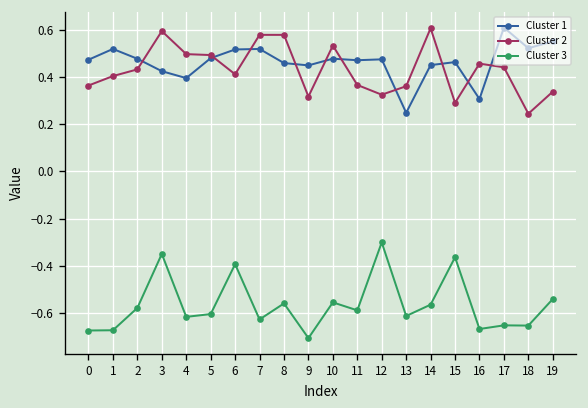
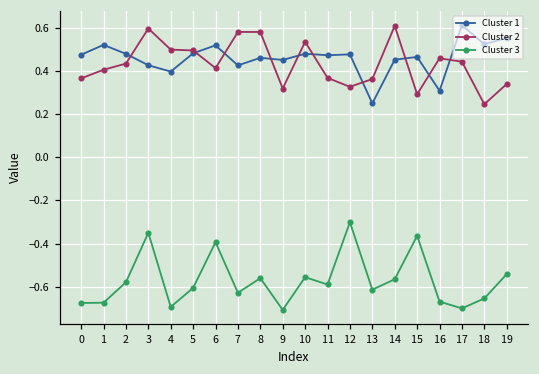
  {
    "Cluster 1": {
      "0": 0.47,
      "1": 0.52,
      "2": 0.48,
      "3": 0.43,
      "4": 0.40,
      "5": 0.48,
      "6": 0.52,
-     "7": 0.52,
+     "7": 0.42,
      "8": 0.46,
      "9": 0.45,
      "10": 0.48,
      "11": 0.47,
      "12": 0.48,
      "13": 0.25,
      "14": 0.45,
      "15": 0.46,
      "16": 0.31
    },
    "Cluster 2": {
      "0": 0.36,
      "1": 0.40,
      "2": 0.43,
      "3": 0.60,
      "4": 0.50,
      "5": 0.49,
      "6": 0.41,
      "7": 0.58,
      "8": 0.58,
      "9": 0.32,
      "10": 0.53,
      "11": 0.37,
      "12": 0.33,
      "13": 0.36,
      "14": 0.61,
      "15": 0.29,
      "16": 0.46,
      "18": 0.24,
      "19": 0.34
    },
    "Cluster 3": {
      "0": -0.67,
      "1": -0.67,
      "2": -0.58,
      "3": -0.35,
-     "4": -0.62,
+     "4": -0.69,
      "5": -0.60,
      "6": -0.39,
      "7": -0.63,
      "8": -0.56,
      "9": -0.71,
      "10": -0.56,
      "11": -0.59,
      "12": -0.30,
      "13": -0.61,
      "14": -0.56,
      "15": -0.36,
      "16": -0.67,
-     "17": -0.65,
+     "17": -0.70,
      "18": -0.65,
      "19": -0.54
    }
  }
